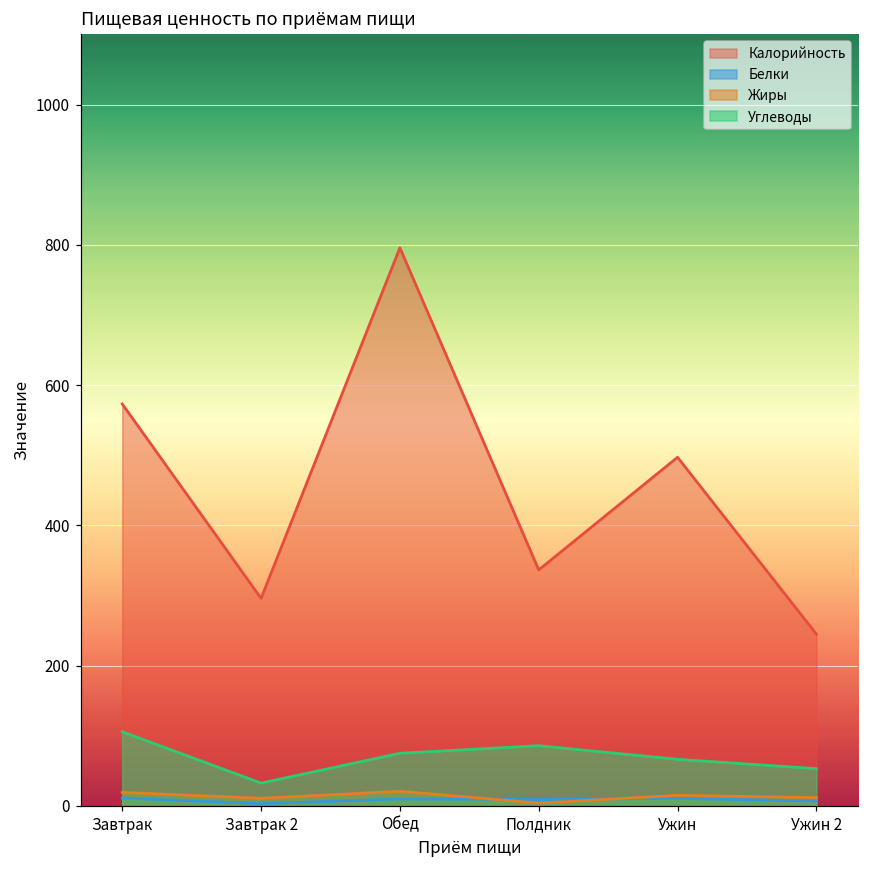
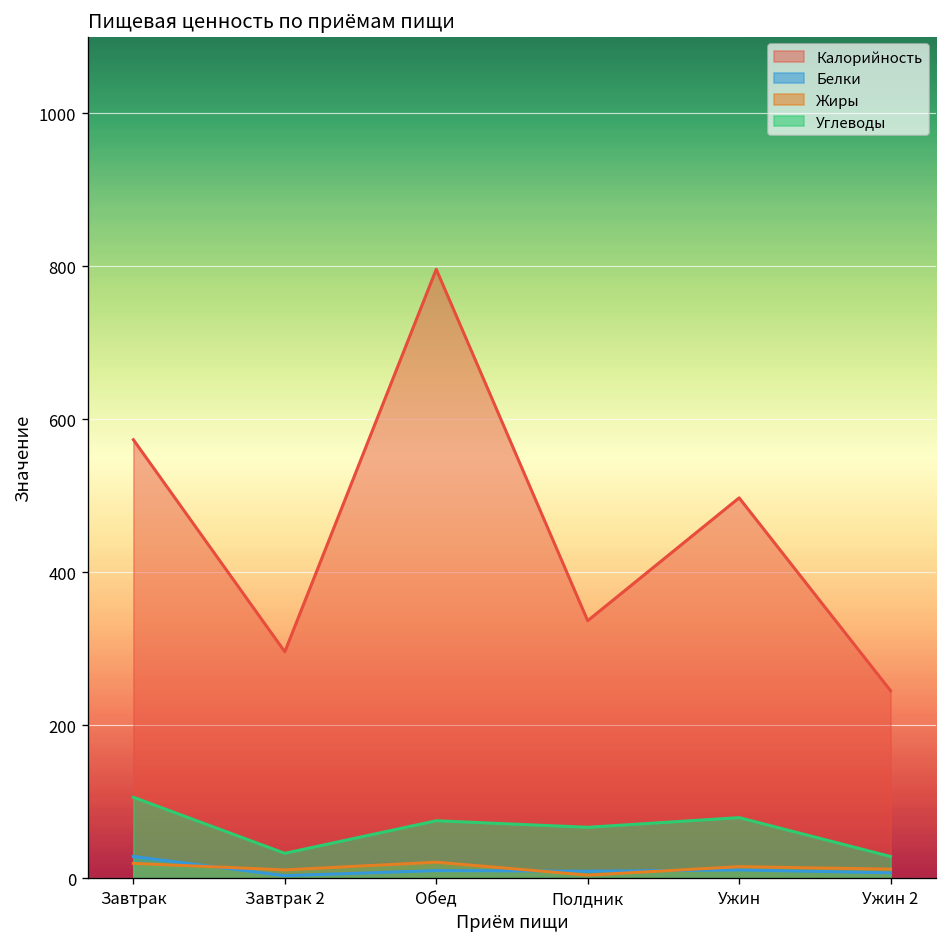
  {
    "Белки": {
-     "Завтрак": 10,
+     "Завтрак": 30,
      "Завтрак 2": 0,
      "Обед": 10,
      "Полдник": 10,
      "Ужин": 10,
      "Ужин 2": 10
    },
    "Углеводы": {
      "Завтрак": 110,
      "Завтрак 2": 30,
      "Обед": 80,
-     "Полдник": 90,
-     "Ужин": 70,
-     "Ужин 2": 50
+     "Полдник": 70,
+     "Ужин": 80,
+     "Ужин 2": 30
    }
  }
